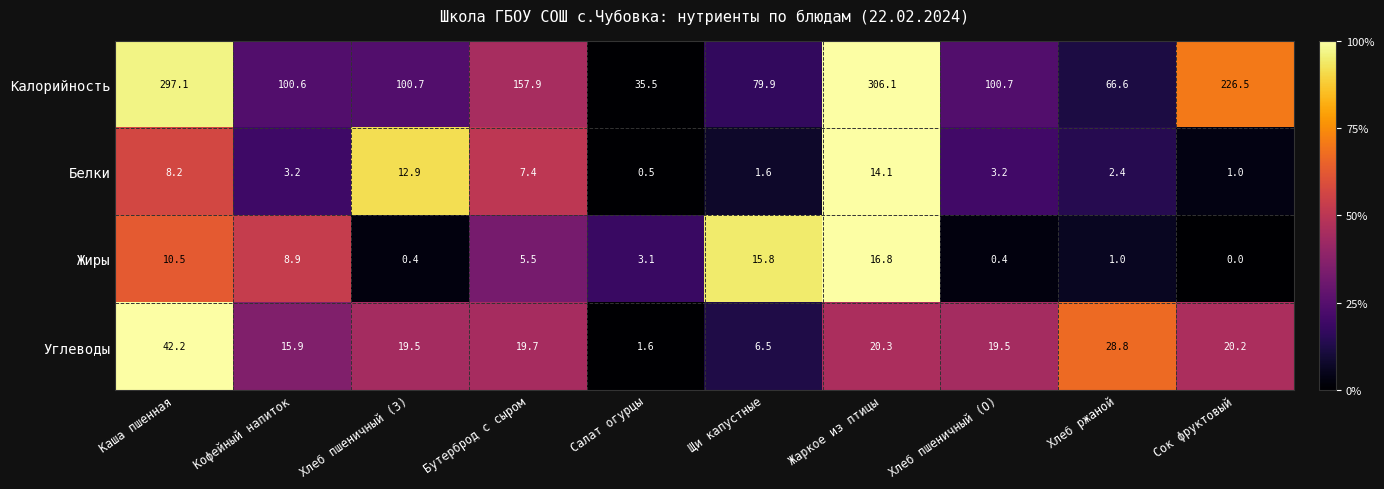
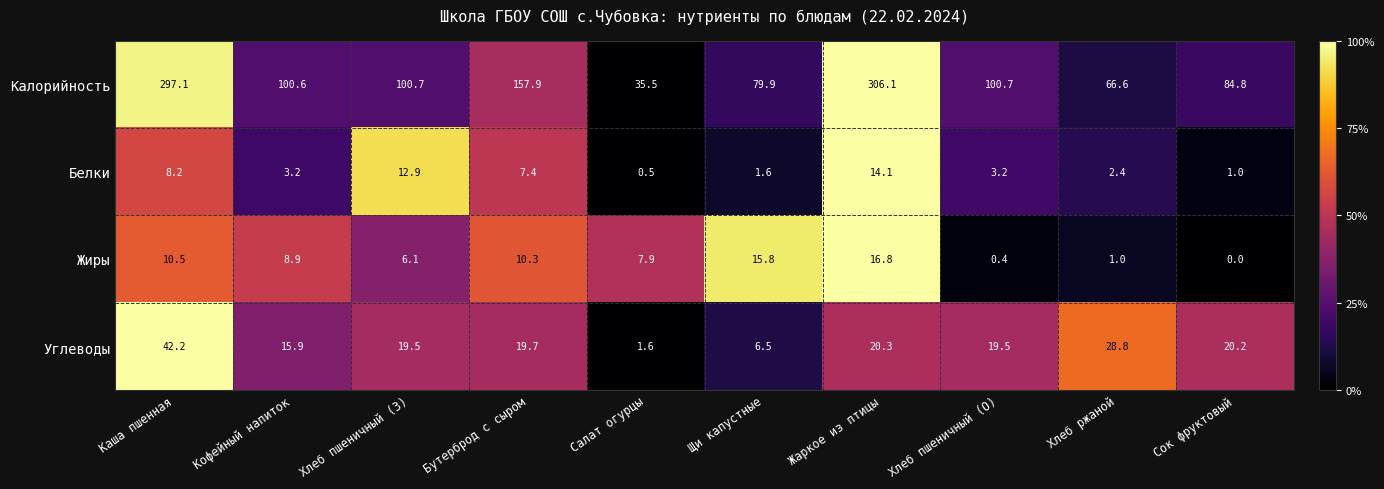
  {
    "Калорийность": {
      "Каша пшенная": 297.1,
      "Кофейный напиток": 100.6,
      "Хлеб пшеничный (З)": 100.7,
      "Бутерброд с сыром": 157.9,
      "Салат огурцы": 35.5,
      "Щи капустные": 79.9,
      "Жаркое из птицы": 306.1,
      "Хлеб пшеничный (О)": 100.7,
      "Хлеб ржаной": 66.6,
-     "Сок фруктовый": 226.5
+     "Сок фруктовый": 84.8
    },
    "Белки": {
      "Каша пшенная": 8.2,
      "Кофейный напиток": 3.2,
      "Хлеб пшеничный (З)": 12.9,
      "Бутерброд с сыром": 7.4,
      "Салат огурцы": 0.5,
      "Щи капустные": 1.6,
      "Жаркое из птицы": 14.1,
      "Хлеб пшеничный (О)": 3.2,
      "Хлеб ржаной": 2.4,
      "Сок фруктовый": 1.0
    },
    "Жиры": {
      "Каша пшенная": 10.5,
      "Кофейный напиток": 8.9,
-     "Хлеб пшеничный (З)": 0.4,
-     "Бутерброд с сыром": 5.5,
-     "Салат огурцы": 3.1,
+     "Хлеб пшеничный (З)": 6.1,
+     "Бутерброд с сыром": 10.3,
+     "Салат огурцы": 7.9,
      "Щи капустные": 15.8,
      "Жаркое из птицы": 16.8,
      "Хлеб пшеничный (О)": 0.4,
      "Хлеб ржаной": 1.0,
      "Сок фруктовый": 0.0
    },
    "Углеводы": {
      "Каша пшенная": 42.2,
      "Кофейный напиток": 15.9,
      "Хлеб пшеничный (З)": 19.5,
      "Бутерброд с сыром": 19.7,
      "Салат огурцы": 1.6,
      "Щи капустные": 6.5,
      "Жаркое из птицы": 20.3,
      "Хлеб пшеничный (О)": 19.5,
      "Хлеб ржаной": 28.8,
      "Сок фруктовый": 20.2
    }
  }
